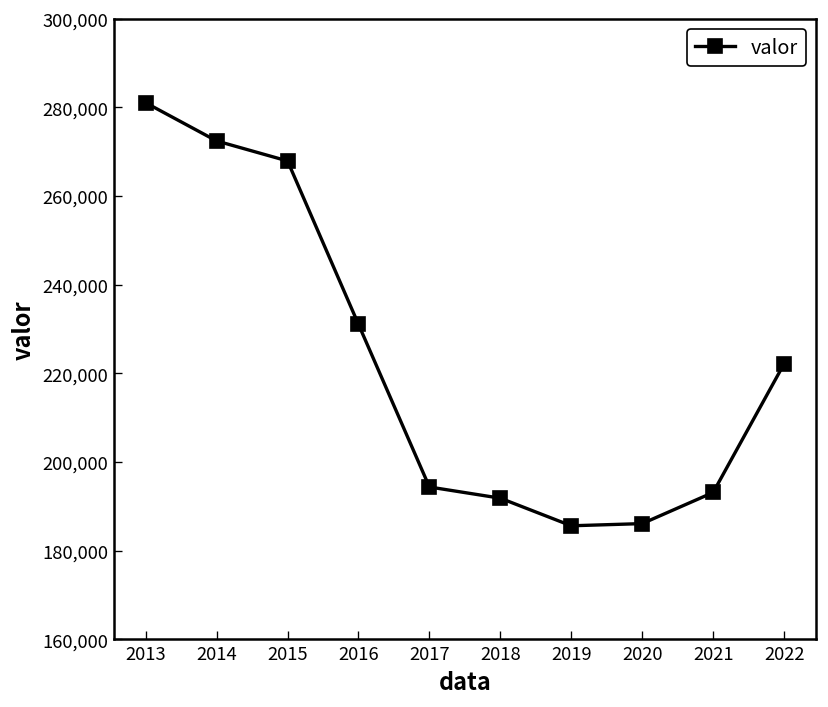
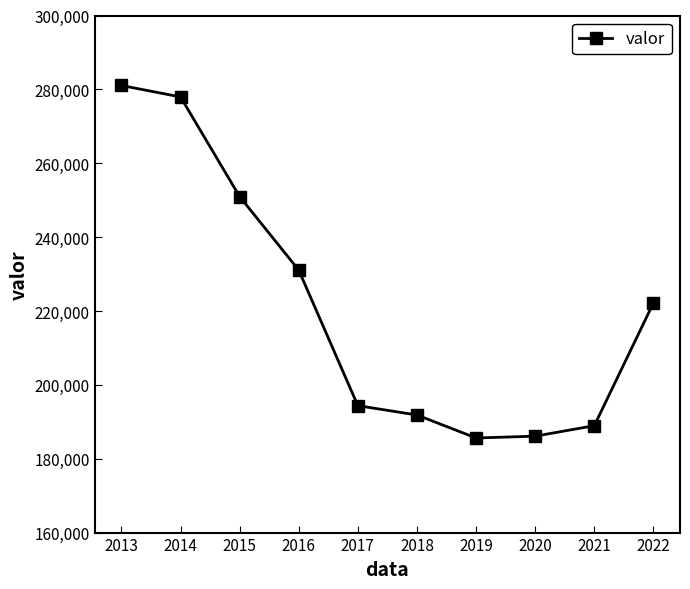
  {
    "2013": "281,000",
-   "2014": "272,000",
-   "2015": "268,000",
+   "2014": "278,000",
+   "2015": "251,000",
    "2016": "231,000",
    "2017": "194,000",
    "2018": "192,000",
    "2019": "186,000",
    "2020": "186,000",
-   "2021": "193,000",
+   "2021": "189,000",
    "2022": "222,000"
  }
